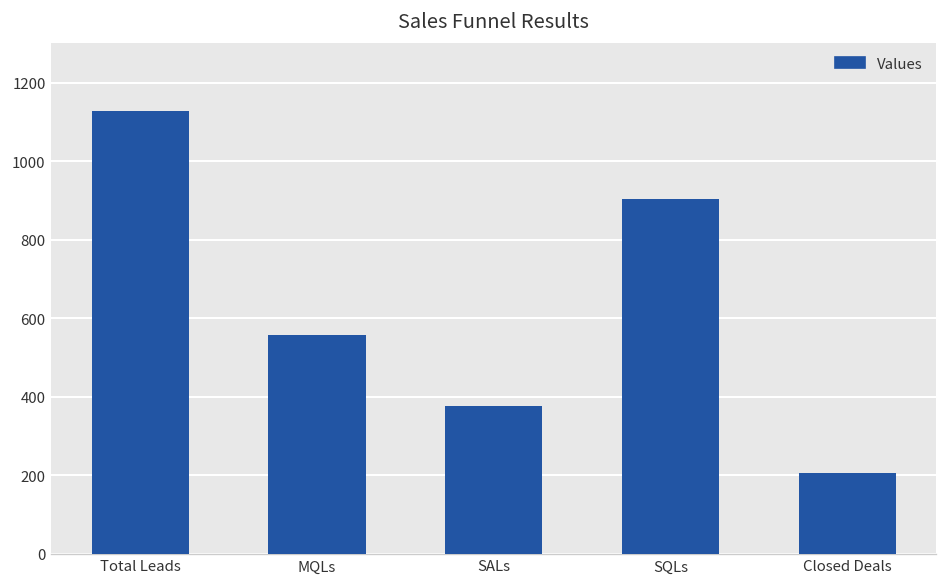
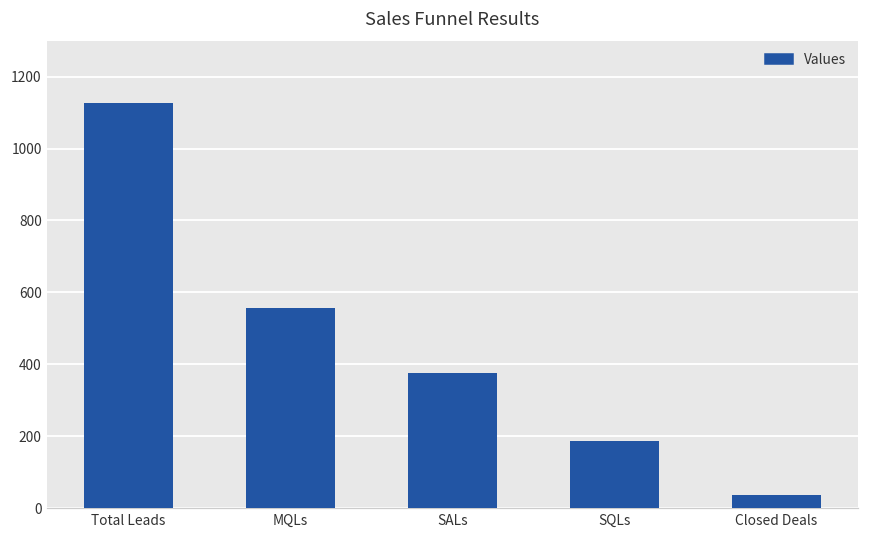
  {
    "Total Leads": 1130,
    "MQLs": 560,
    "SALs": 380,
-   "SQLs": 900,
-   "Closed Deals": 200
+   "SQLs": 190,
+   "Closed Deals": 40
  }
